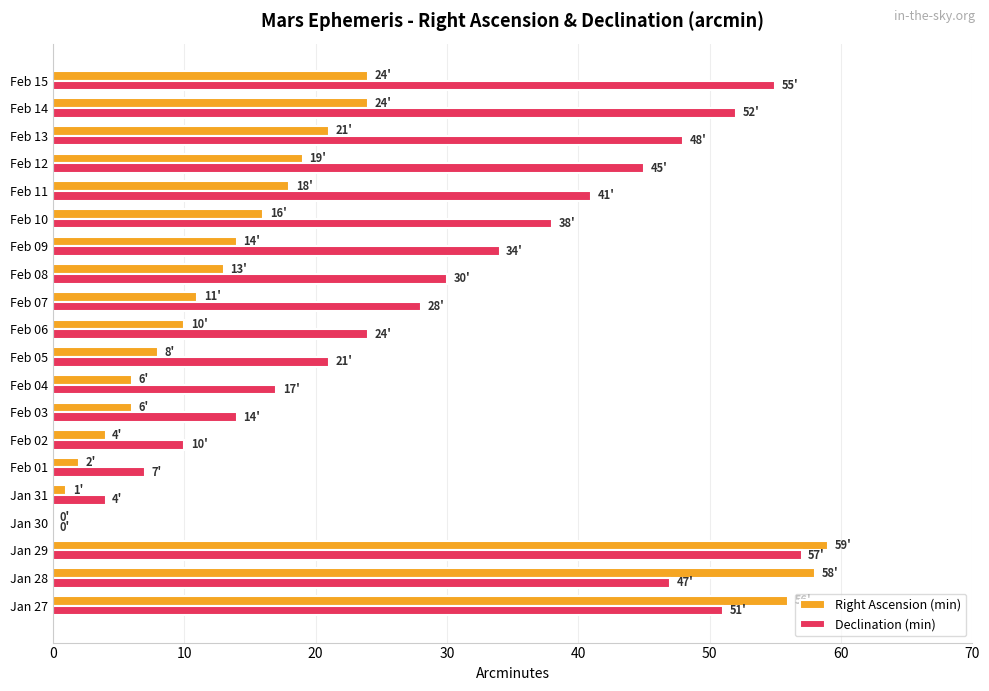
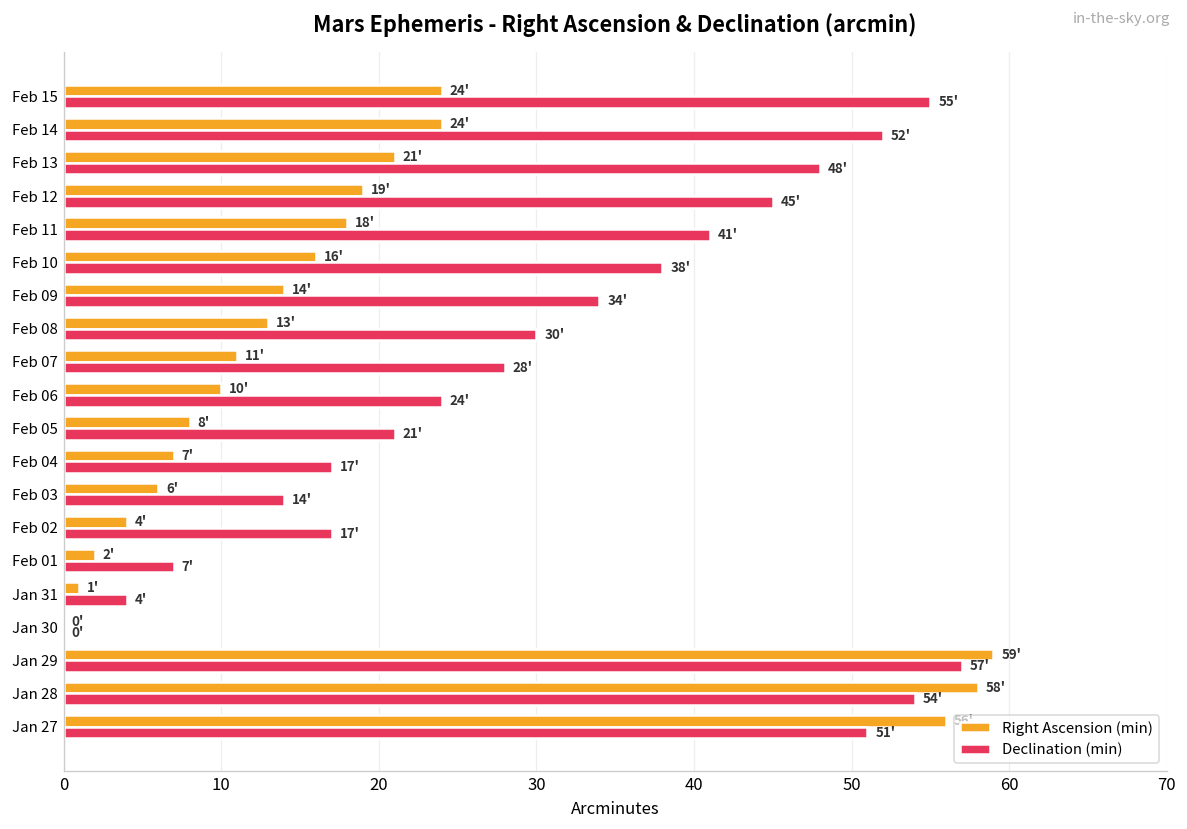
  {
    "Right Ascension (min)": {
      "Feb 15": "24'",
      "Feb 14": "24'",
      "Feb 13": "21'",
      "Feb 12": "19'",
      "Feb 11": "18'",
      "Feb 10": "16'",
      "Feb 09": "14'",
      "Feb 08": "13'",
      "Feb 07": "11'",
      "Feb 06": "10'",
      "Feb 05": "8'",
-     "Feb 04": "6'",
+     "Feb 04": "7'",
      "Feb 03": "6'",
      "Feb 02": "4'",
      "Feb 01": "2'",
      "Jan 31": "1'",
      "Jan 29": "59'",
      "Jan 28": "58'"
    },
    "Declination (min)": {
      "Feb 15": "55'",
      "Feb 14": "52'",
      "Feb 13": "48'",
      "Feb 12": "45'",
      "Feb 11": "41'",
      "Feb 10": "38'",
      "Feb 09": "34'",
      "Feb 08": "30'",
      "Feb 07": "28'",
      "Feb 06": "24'",
      "Feb 05": "21'",
      "Feb 04": "17'",
      "Feb 03": "14'",
-     "Feb 02": "10'",
+     "Feb 02": "17'",
      "Feb 01": "7'",
      "Jan 31": "4'",
      "Jan 29": "57'",
-     "Jan 28": "47'",
+     "Jan 28": "54'",
      "Jan 27": "51'"
    }
  }
